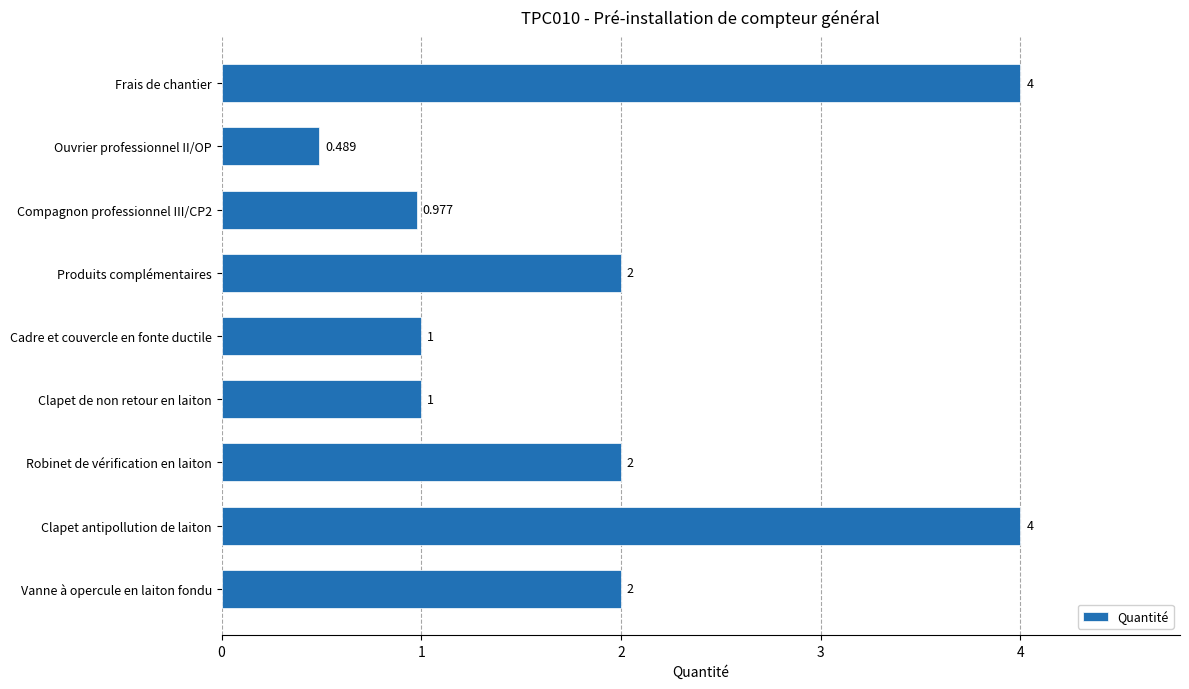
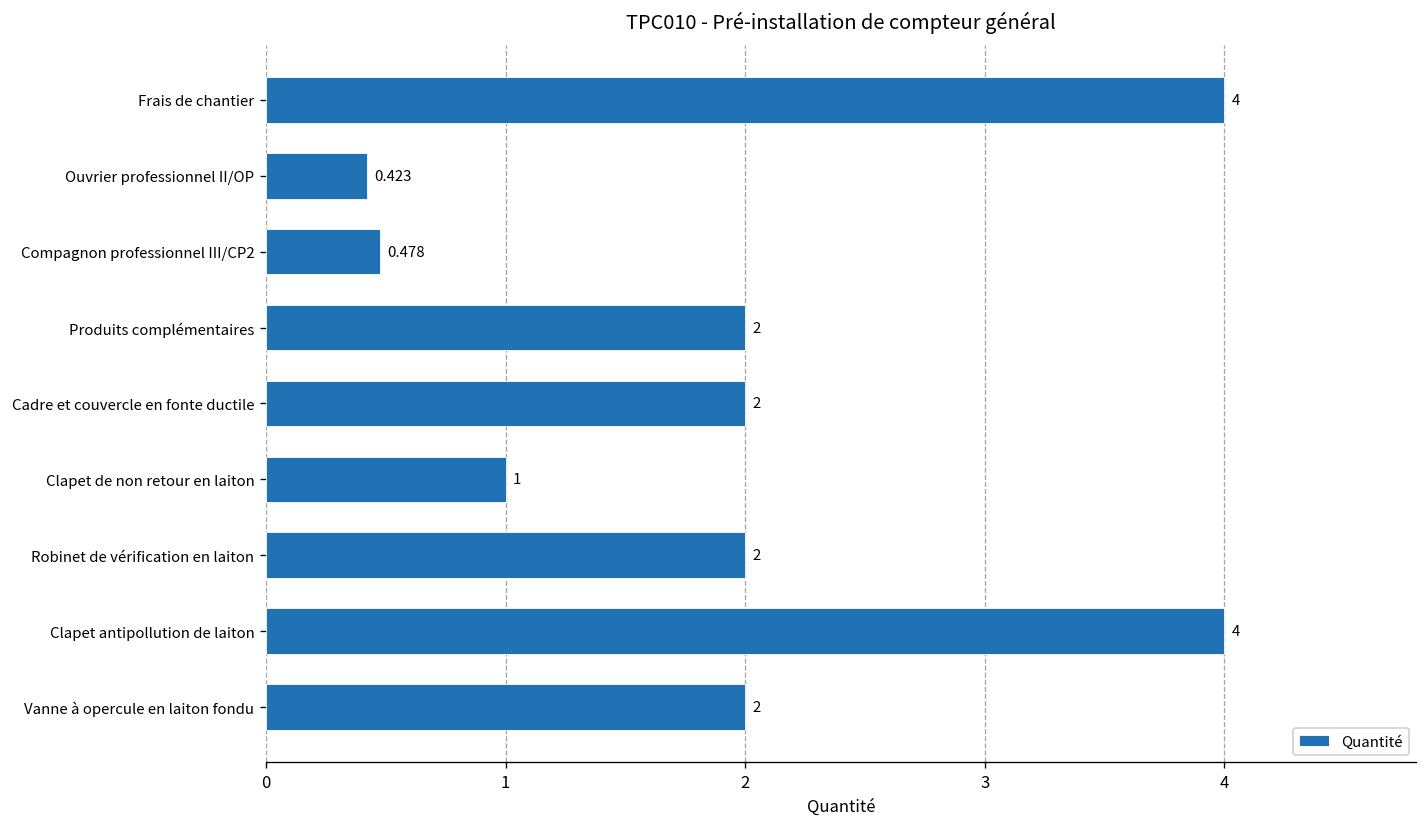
  {
    "Frais de chantier": 4,
-   "Ouvrier professionnel II/OP": 0.489,
-   "Compagnon professionnel III/CP2": 0.977,
+   "Ouvrier professionnel II/OP": 0.423,
+   "Compagnon professionnel III/CP2": 0.478,
    "Produits complémentaires": 2,
-   "Cadre et couvercle en fonte ductile": 1,
+   "Cadre et couvercle en fonte ductile": 2,
    "Clapet de non retour en laiton": 1,
    "Robinet de vérification en laiton": 2,
    "Clapet antipollution de laiton": 4,
    "Vanne à opercule en laiton fondu": 2
  }
